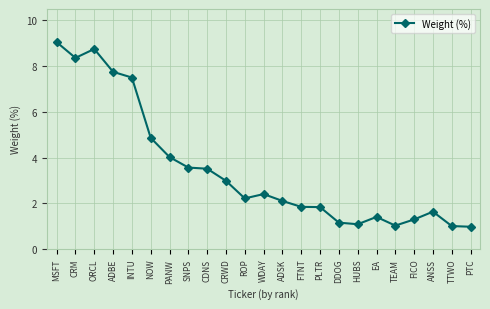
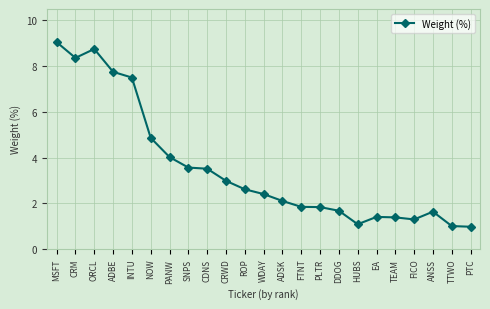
  {
    "MSFT": 9.1,
    "CRM": 8.4,
    "ORCL": 8.8,
    "ADBE": 7.8,
    "INTU": 7.5,
    "NOW": 4.9,
    "PANW": 4.0,
    "SNPS": 3.6,
    "CDNS": 3.5,
    "CRWD": 3.0,
-   "ROP": 2.2,
+   "ROP": 2.6,
    "WDAY": 2.4,
    "ADSK": 2.1,
    "FTNT": 1.8,
    "PLTR": 1.8,
-   "DDOG": 1.2,
+   "DDOG": 1.7,
    "HUBS": 1.1,
    "EA": 1.4,
-   "TEAM": 1.0,
+   "TEAM": 1.4,
    "FICO": 1.3,
    "ANSS": 1.6,
    "TTWO": 1.0,
    "PTC": 1.0
  }
